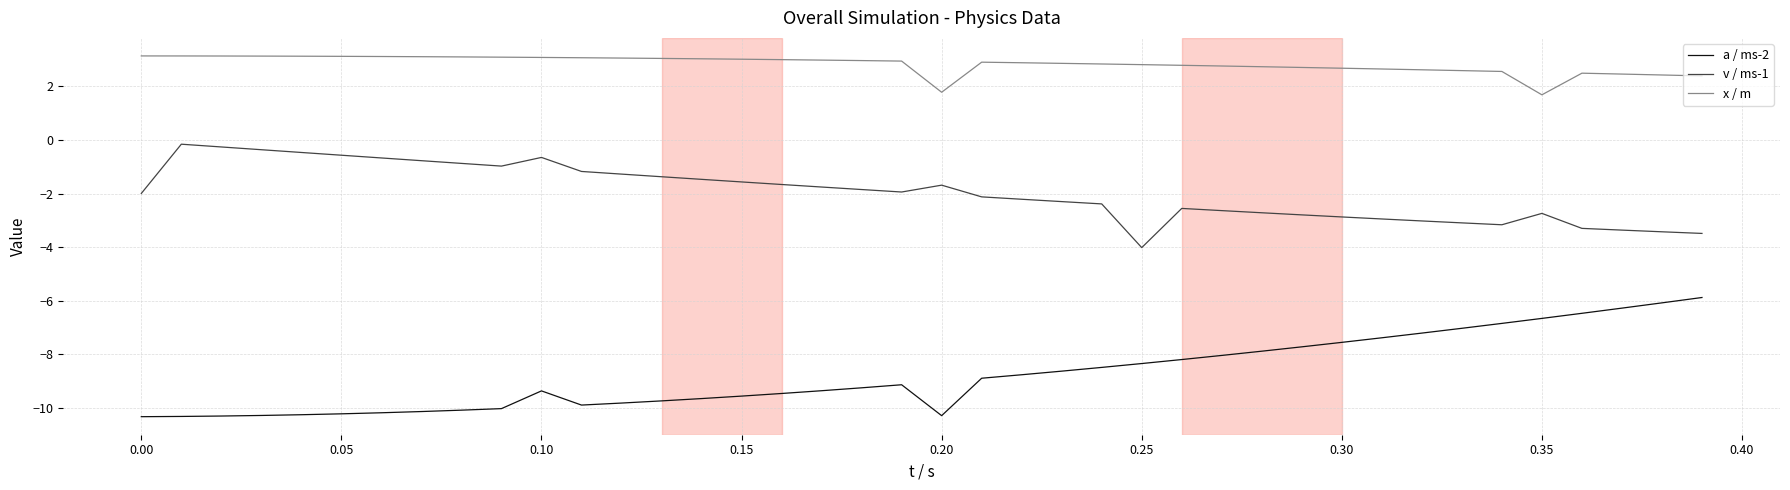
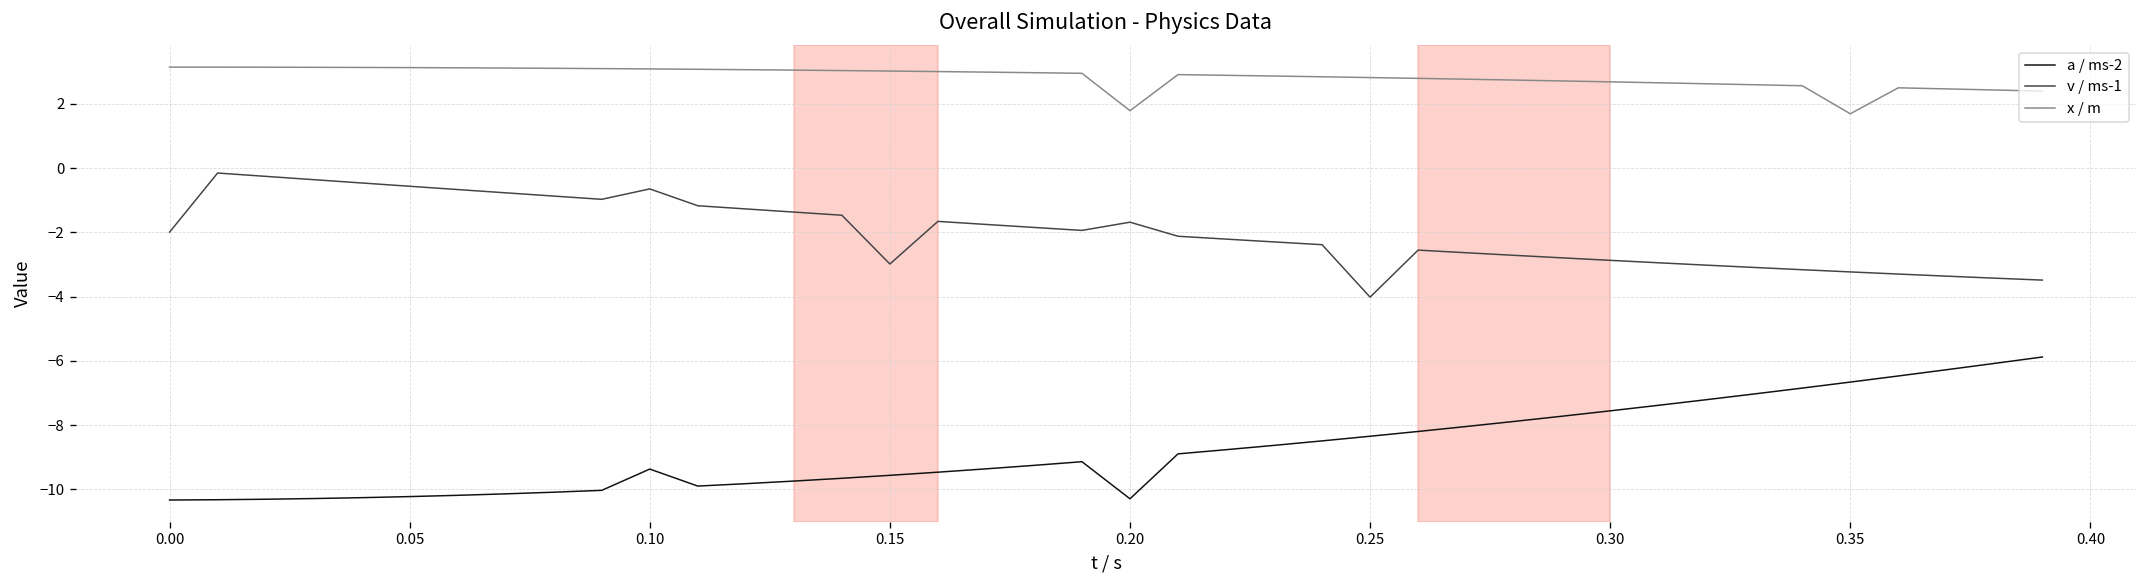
  {
    "a / ms-2": {
      "0.00": -10.3,
      "0.05": -10.2,
      "0.10": -9.4,
      "0.15": -9.6,
      "0.20": -10.3,
      "0.25": -8.3,
      "0.30": -7.6,
      "0.35": -6.7
    },
    "v / ms-1": {
      "0.00": -2.0,
      "0.05": -0.6,
      "0.10": -0.6,
-     "0.15": -1.6,
+     "0.15": -3.0,
      "0.20": -1.7,
      "0.25": -4.0,
      "0.30": -2.9,
-     "0.35": -2.7
+     "0.35": -3.2
    },
    "x / m": {
      "0.00": 3.1,
      "0.05": 3.1,
      "0.10": 3.1,
      "0.15": 3.0,
      "0.20": 1.8,
      "0.25": 2.8,
      "0.30": 2.7,
      "0.35": 1.7
    }
  }
